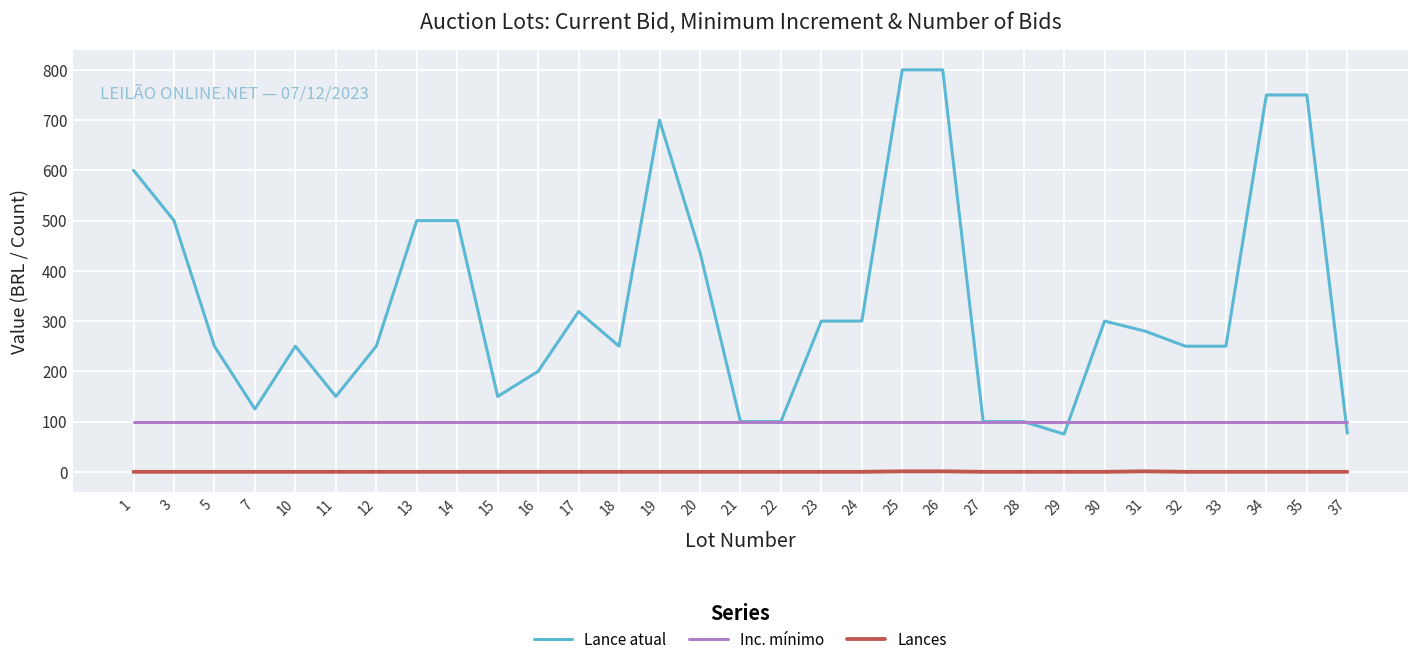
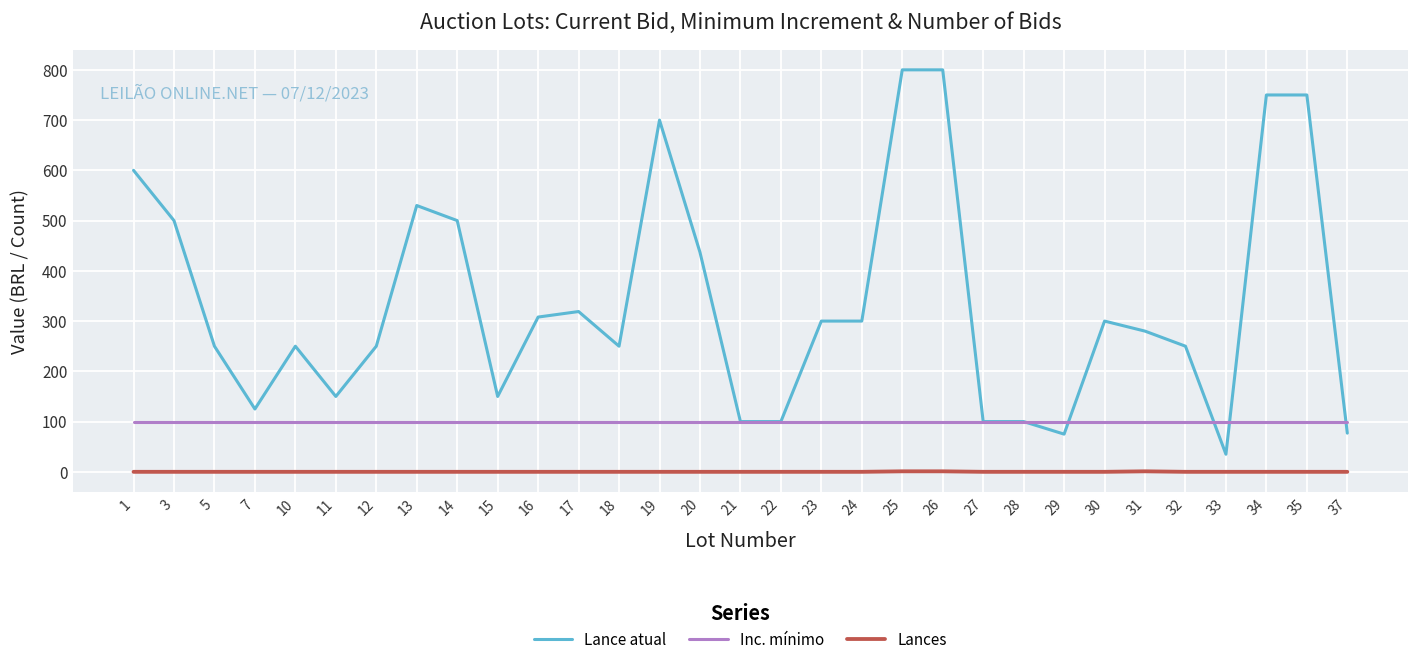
  {
    "Lance atual": {
      "1": 600,
      "3": 500,
      "5": 250,
      "7": 130,
      "10": 250,
      "11": 150,
      "12": 250,
-     "13": 500,
+     "13": 530,
      "14": 500,
      "15": 150,
-     "16": 200,
+     "16": 310,
      "17": 320,
      "18": 250,
      "19": 700,
      "20": 440,
      "23": 300,
      "24": 300,
      "25": 800,
      "26": 800,
      "29": 80,
      "30": 300,
      "31": 280,
      "32": 250,
-     "33": 250,
+     "33": 40,
      "34": 750,
      "35": 750,
      "37": 80
    },
    "Inc. mínimo": {
      "1": 100,
      "3": 100,
      "5": 100,
      "7": 100,
      "10": 100,
      "11": 100,
      "12": 100,
      "13": 100,
      "14": 100,
      "15": 100,
      "16": 100,
      "17": 100,
      "18": 100,
      "19": 100,
      "20": 100,
      "23": 100,
      "24": 100,
      "25": 100,
      "26": 100,
      "29": 100,
      "30": 100,
      "31": 100,
      "32": 100,
      "33": 100,
      "34": 100,
      "35": 100,
      "37": 100
    },
    "Lances": {
      "1": 0,
      "3": 0,
      "5": 0,
      "7": 0,
      "10": 0,
      "11": 0,
      "12": 0,
      "13": 0,
      "14": 0,
      "15": 0,
      "16": 0,
      "17": 0,
      "18": 0,
      "19": 0,
      "20": 0,
      "21": 0,
      "22": 0,
      "23": 0,
      "24": 0,
      "25": 0,
      "26": 0,
      "27": 0,
      "28": 0,
      "29": 0,
      "30": 0,
      "31": 0,
      "32": 0,
      "33": 0,
      "34": 0,
      "35": 0,
      "37": 0
    }
  }
